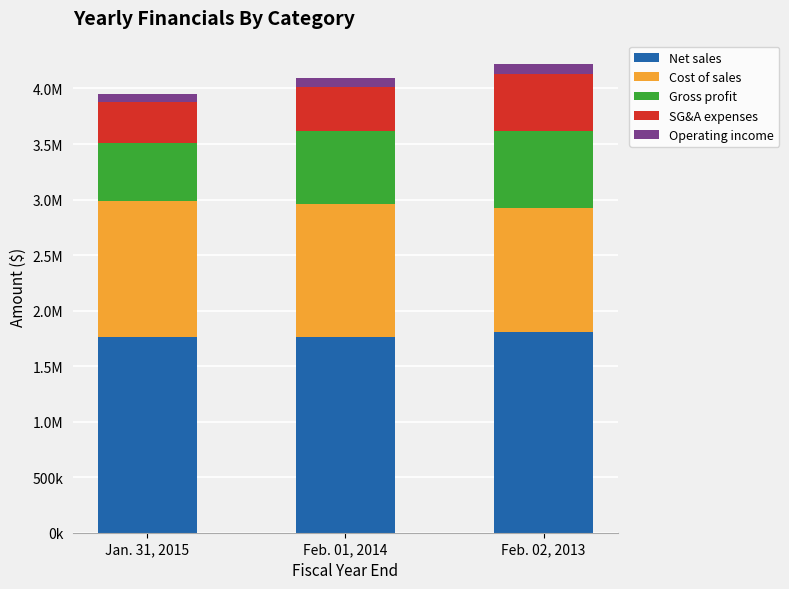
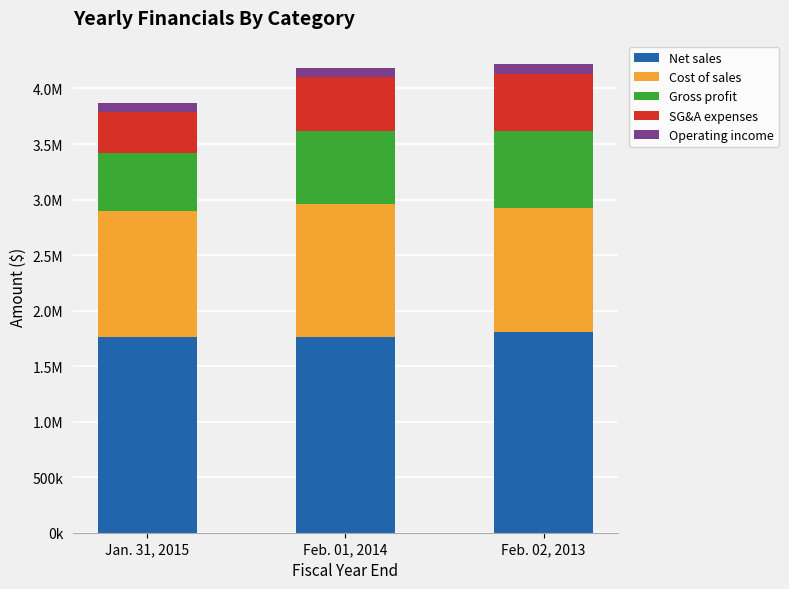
  {
    "Net sales": {
      "Jan. 31, 2015": 1760000,
      "Feb. 01, 2014": 1770000,
      "Feb. 02, 2013": 1810000
    },
    "Cost of sales": {
-     "Jan. 31, 2015": 1230000,
+     "Jan. 31, 2015": 1140000,
      "Feb. 01, 2014": 1200000,
      "Feb. 02, 2013": 1120000
    },
    "Gross profit": {
      "Jan. 31, 2015": 520000,
      "Feb. 01, 2014": 660000,
      "Feb. 02, 2013": 690000
    },
    "SG&A expenses": {
      "Jan. 31, 2015": 370000,
-     "Feb. 01, 2014": 400000,
+     "Feb. 01, 2014": 490000,
      "Feb. 02, 2013": 510000
    },
    "Operating income": {
      "Jan. 31, 2015": 80000,
      "Feb. 01, 2014": 80000,
      "Feb. 02, 2013": 90000
    }
  }
